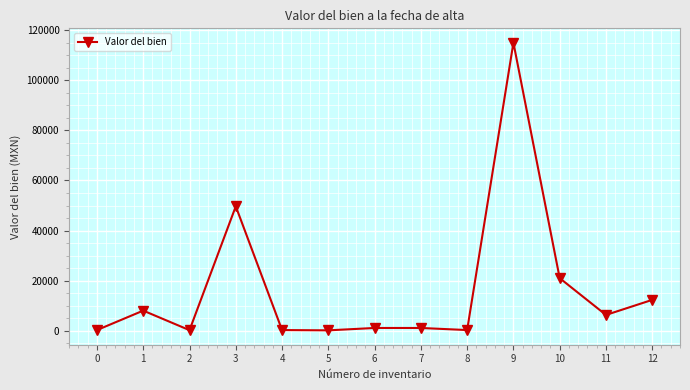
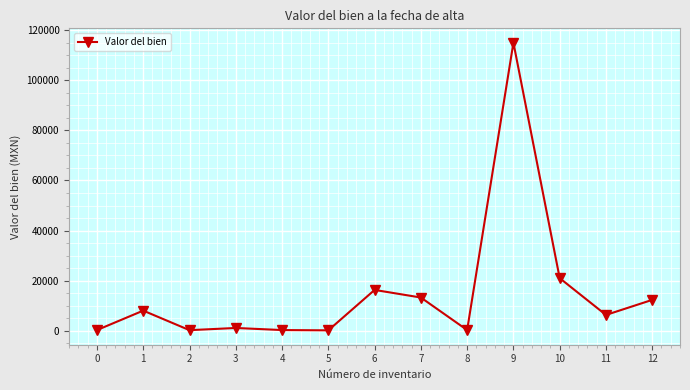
  {
    "0": 0,
    "1": 8000,
    "2": 0,
-   "3": 50000,
+   "3": 1000,
    "4": 0,
    "5": 0,
-   "6": 1000,
-   "7": 1000,
+   "6": 16000,
+   "7": 13000,
    "8": 0,
    "9": 115000,
    "10": 21000,
    "11": 6000,
    "12": 12000
  }
